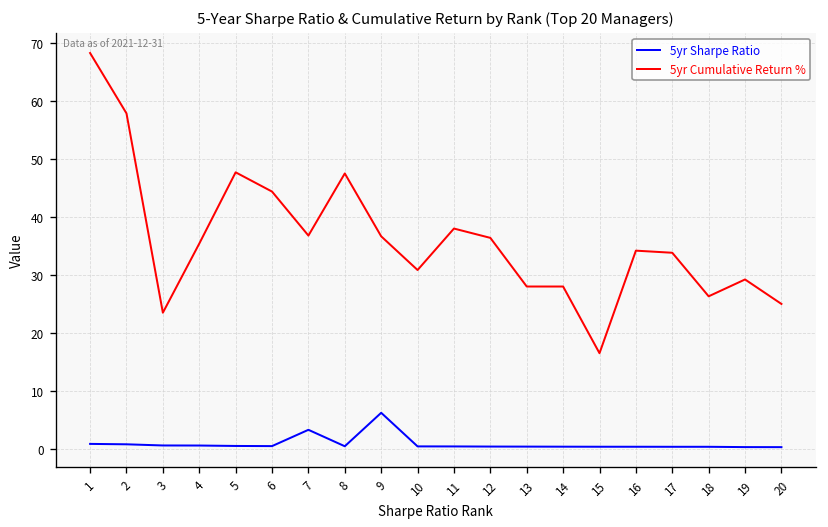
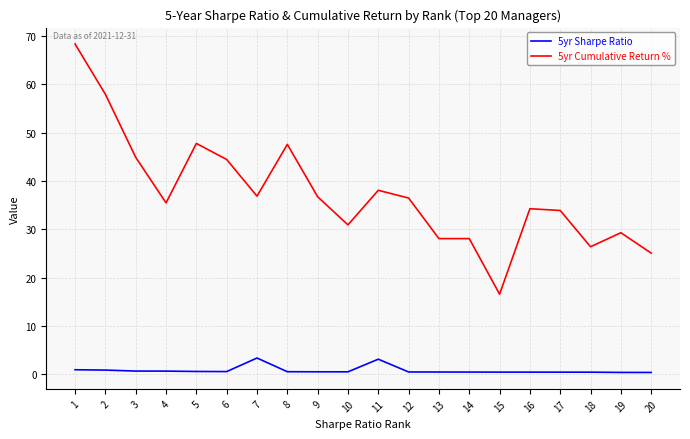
  {
    "5yr Sharpe Ratio": {
      "1": 1,
      "2": 1,
      "3": 1,
      "4": 1,
      "5": 1,
      "6": 1,
      "7": 3,
      "8": 1,
-     "9": 6,
+     "9": 0,
      "10": 0,
-     "11": 0,
+     "11": 3,
      "12": 0,
      "13": 0,
      "14": 0,
      "15": 0,
      "16": 0,
      "17": 0,
      "18": 0,
      "19": 0,
      "20": 0
    },
    "5yr Cumulative Return %": {
      "2": 58,
-     "3": 24,
+     "3": 45,
      "4": 35,
      "5": 48,
      "6": 44,
      "7": 37,
      "8": 48,
      "9": 37,
      "10": 31,
      "11": 38,
      "12": 36,
      "13": 28,
      "14": 28,
      "15": 17,
      "16": 34,
      "17": 34,
      "18": 26,
      "19": 29,
      "20": 25
    }
  }
